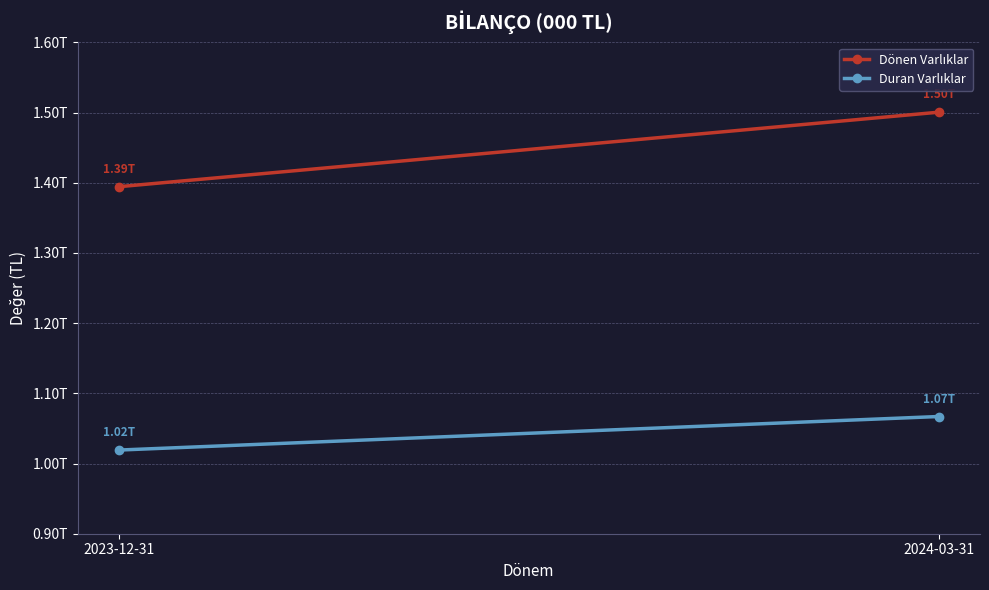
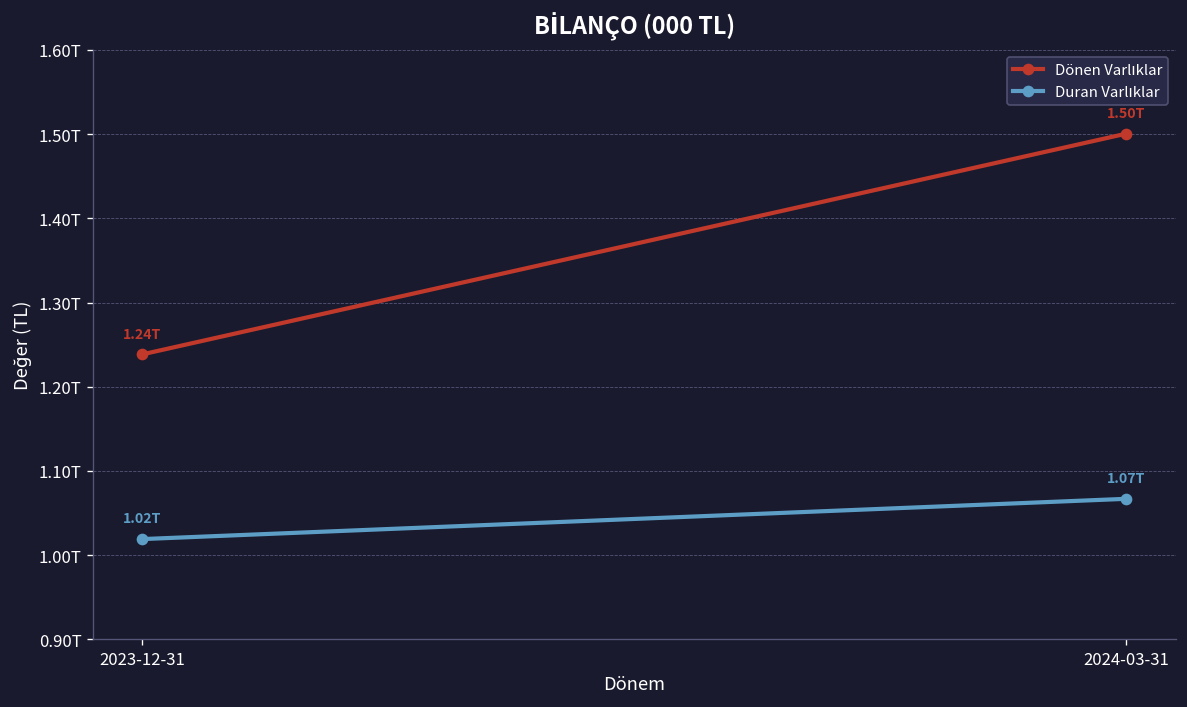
  {
    "Dönen Varlıklar": {
-     "2023-12-31": "1.39T"
+     "2023-12-31": "1.24T"
    },
    "Duran Varlıklar": {
      "2023-12-31": "1.02T",
      "2024-03-31": "1.07T"
    }
  }
